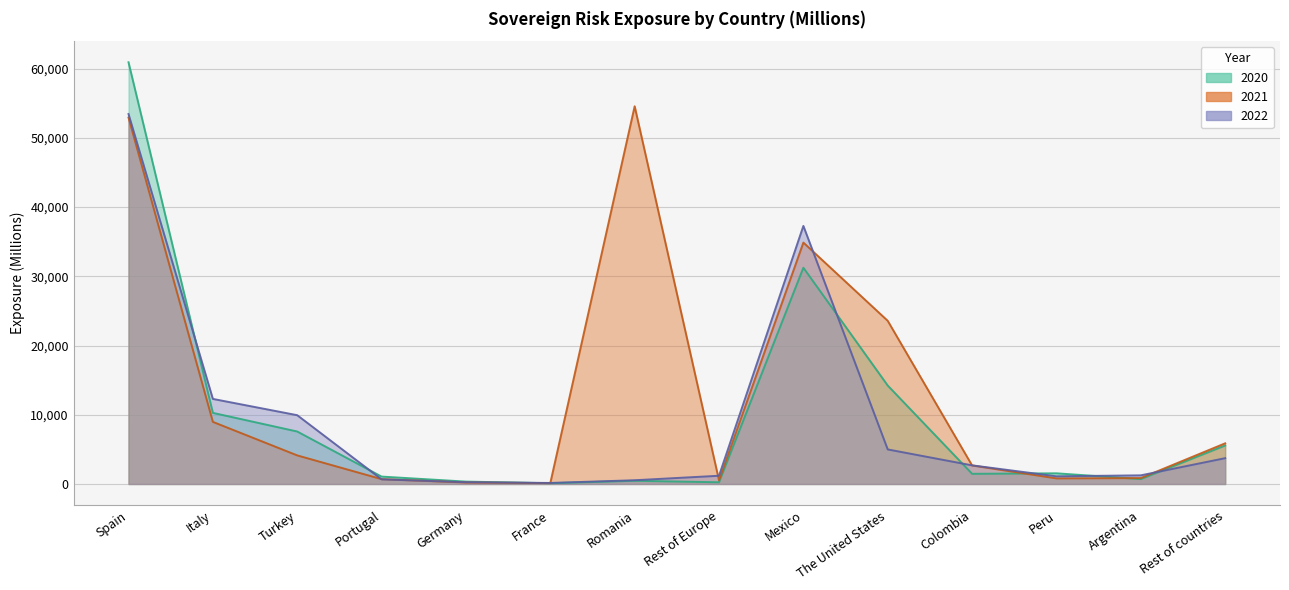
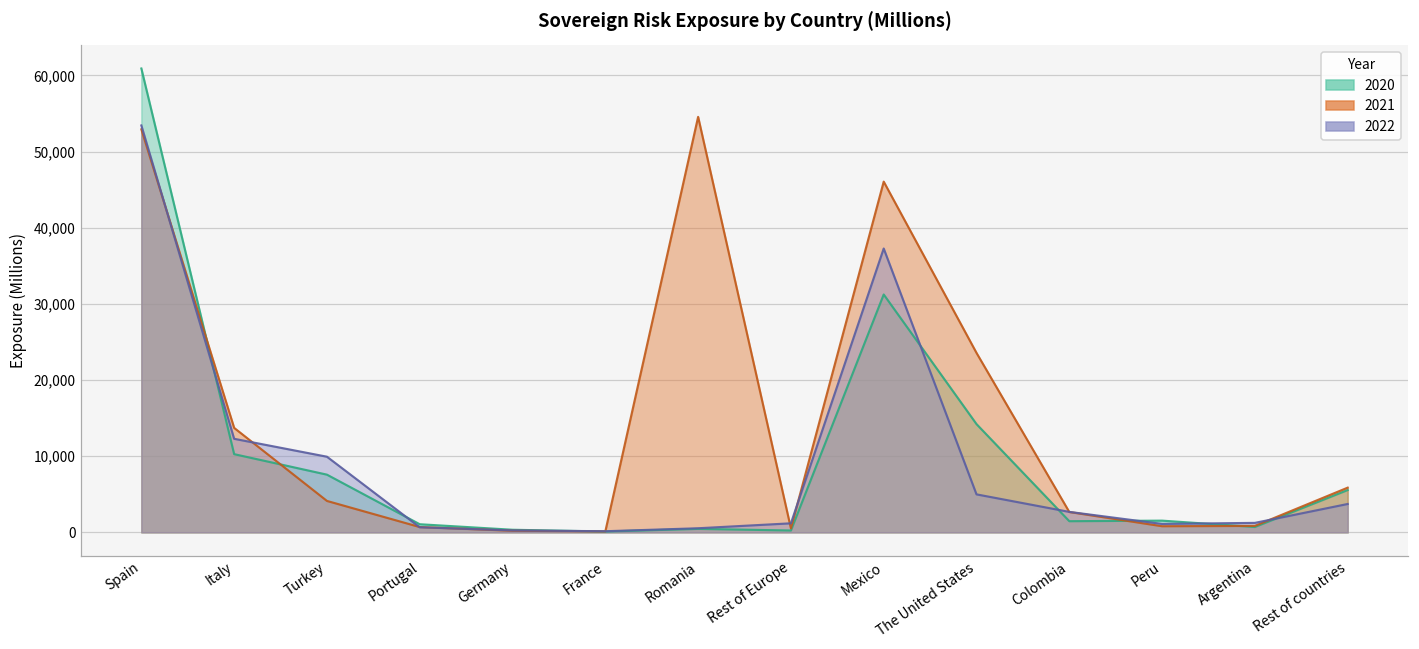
  {
    "2021": {
      "Spain": "53,000",
-     "Italy": "9,000",
+     "Italy": "14,000",
      "Turkey": "4,000",
      "Romania": "55,000",
-     "Mexico": "35,000",
+     "Mexico": "46,000",
      "The United States": "24,000"
    }
  }
